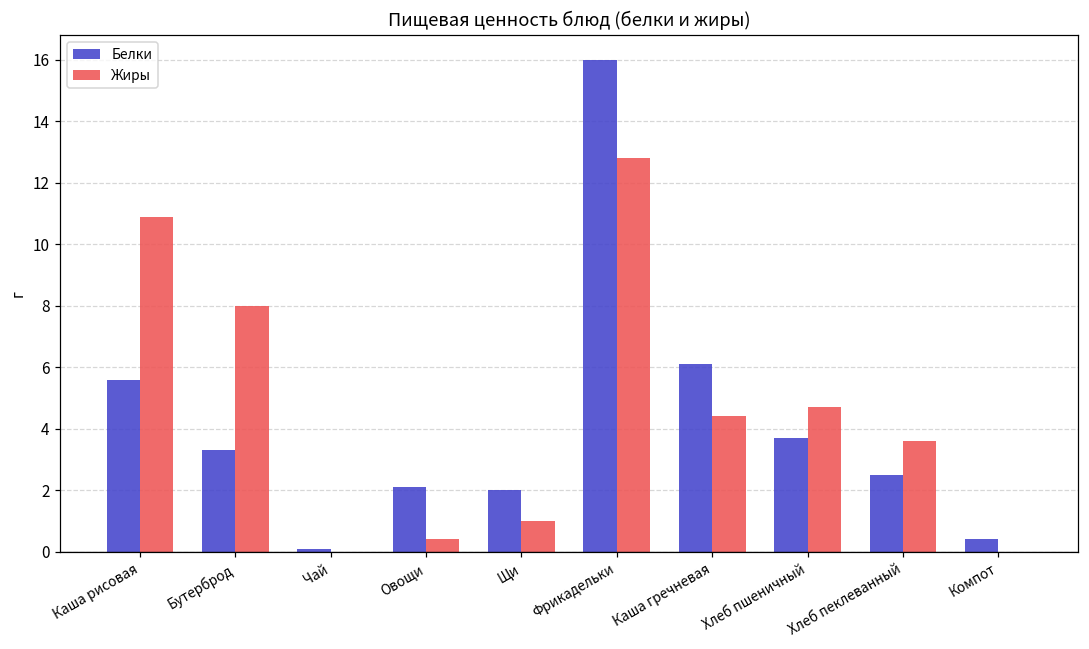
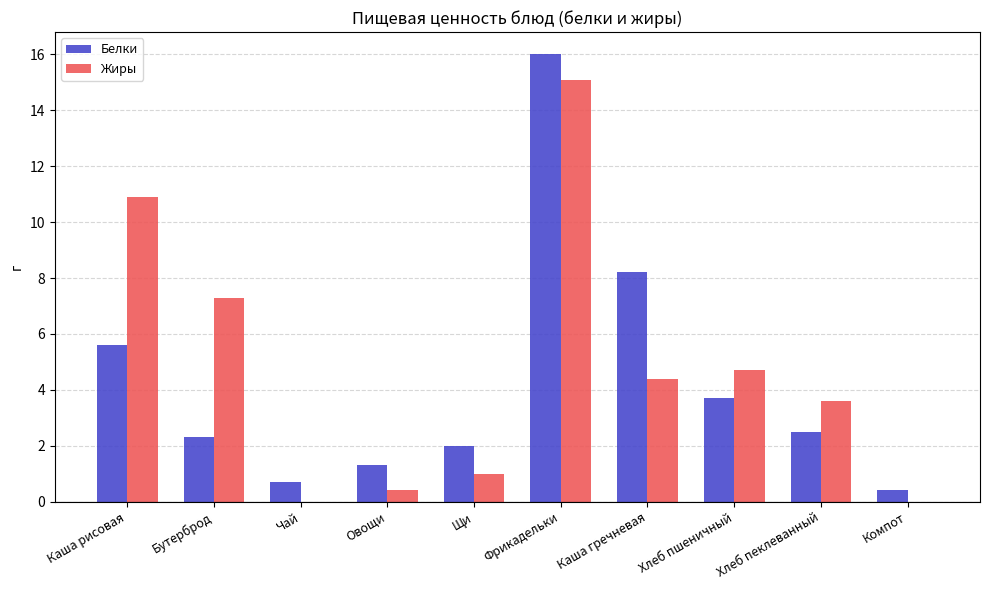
  {
    "Белки": {
      "Каша рисовая": 5.6,
-     "Бутерброд": 3.3,
-     "Чай": 0.1,
-     "Овощи": 2.1,
+     "Бутерброд": 2.3,
+     "Чай": 0.7,
+     "Овощи": 1.3,
      "Щи": 2.0,
      "Фрикадельки": 16.0,
-     "Каша гречневая": 6.1,
+     "Каша гречневая": 8.2,
      "Хлеб пшеничный": 3.7,
      "Хлеб пеклеванный": 2.5,
      "Компот": 0.4
    },
    "Жиры": {
      "Каша рисовая": 10.9,
-     "Бутерброд": 8.0,
+     "Бутерброд": 7.3,
      "Чай": 0.0,
      "Овощи": 0.4,
      "Щи": 1.0,
-     "Фрикадельки": 12.8,
+     "Фрикадельки": 15.1,
      "Каша гречневая": 4.4,
      "Хлеб пшеничный": 4.7,
      "Хлеб пеклеванный": 3.6,
      "Компот": 0.0
    }
  }
